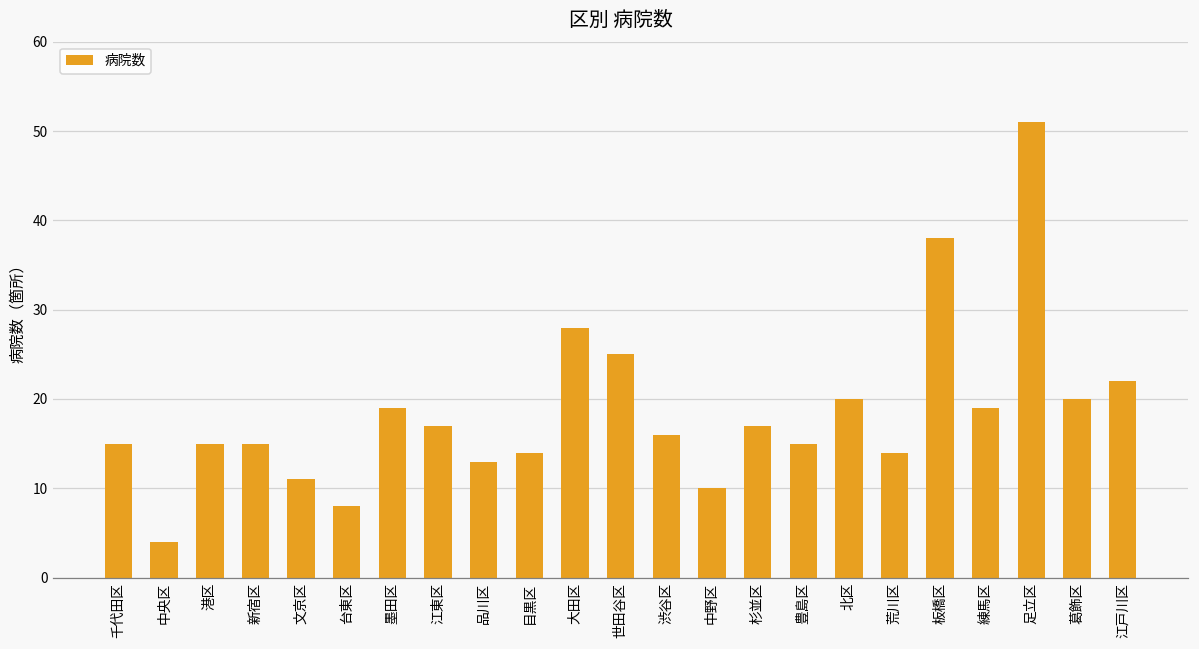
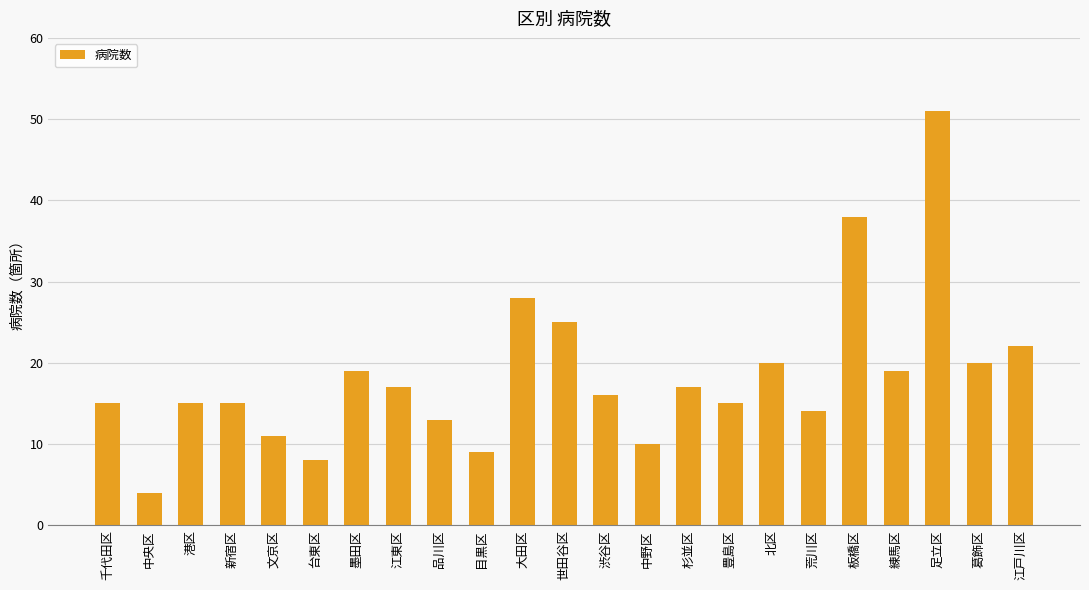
  {
    "千代田区": 15,
    "中央区": 4,
    "港区": 15,
    "新宿区": 15,
    "文京区": 11,
    "台東区": 8,
    "墨田区": 19,
    "江東区": 17,
    "品川区": 13,
-   "目黒区": 14,
+   "目黒区": 9,
    "大田区": 28,
    "世田谷区": 25,
    "渋谷区": 16,
    "中野区": 10,
    "杉並区": 17,
    "豊島区": 15,
    "北区": 20,
    "荒川区": 14,
    "板橋区": 38,
    "練馬区": 19,
    "足立区": 51,
    "葛飾区": 20,
    "江戸川区": 22
  }
